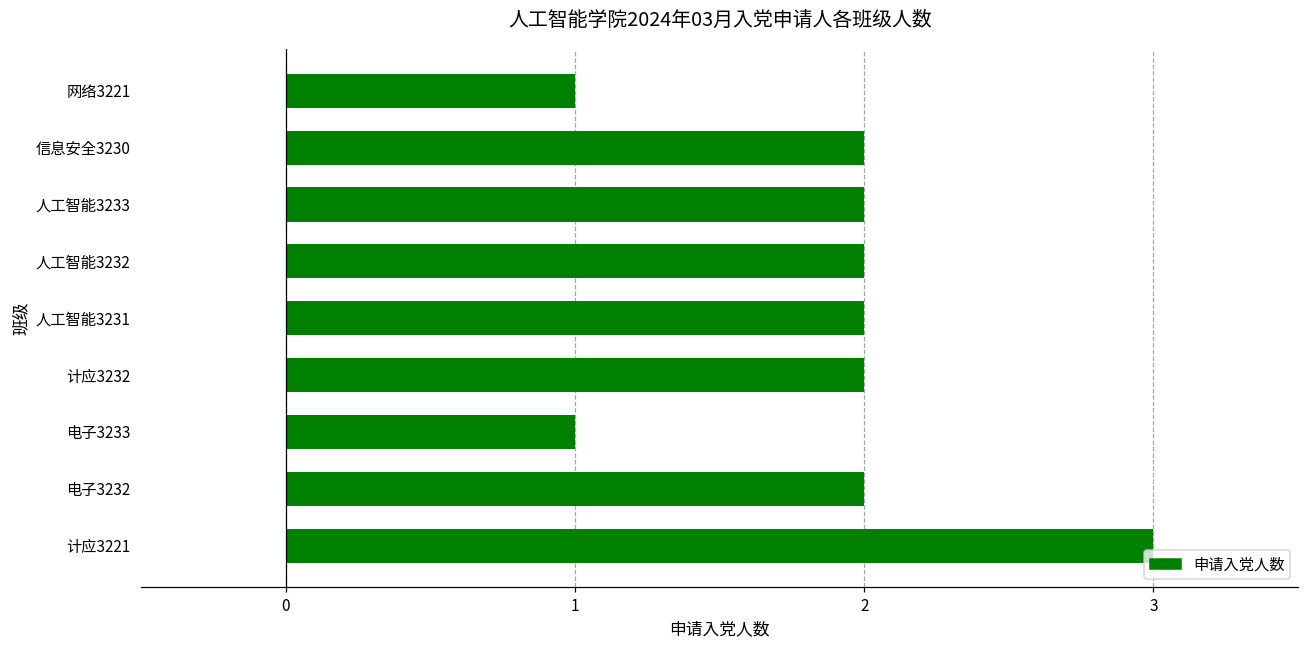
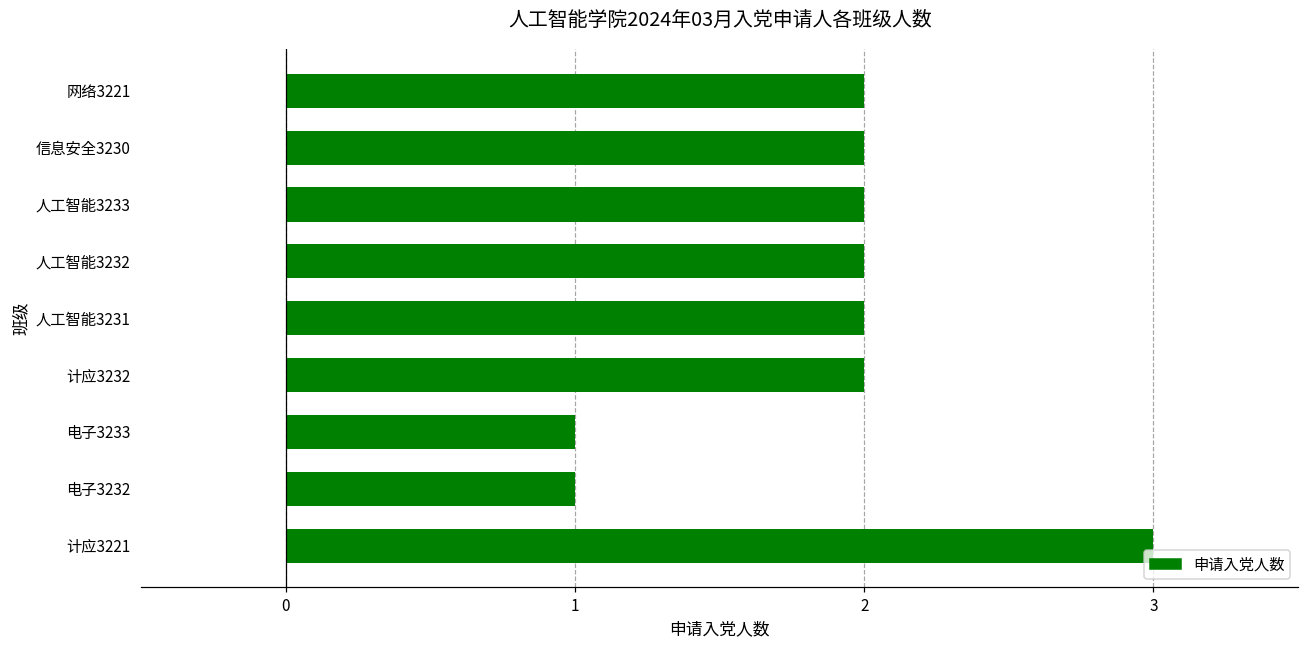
  {
-   "网络3221": 1,
+   "网络3221": 2,
    "信息安全3230": 2,
    "人工智能3233": 2,
    "人工智能3232": 2,
    "人工智能3231": 2,
    "计应3232": 2,
    "电子3233": 1,
-   "电子3232": 2,
+   "电子3232": 1,
    "计应3221": 3
  }
